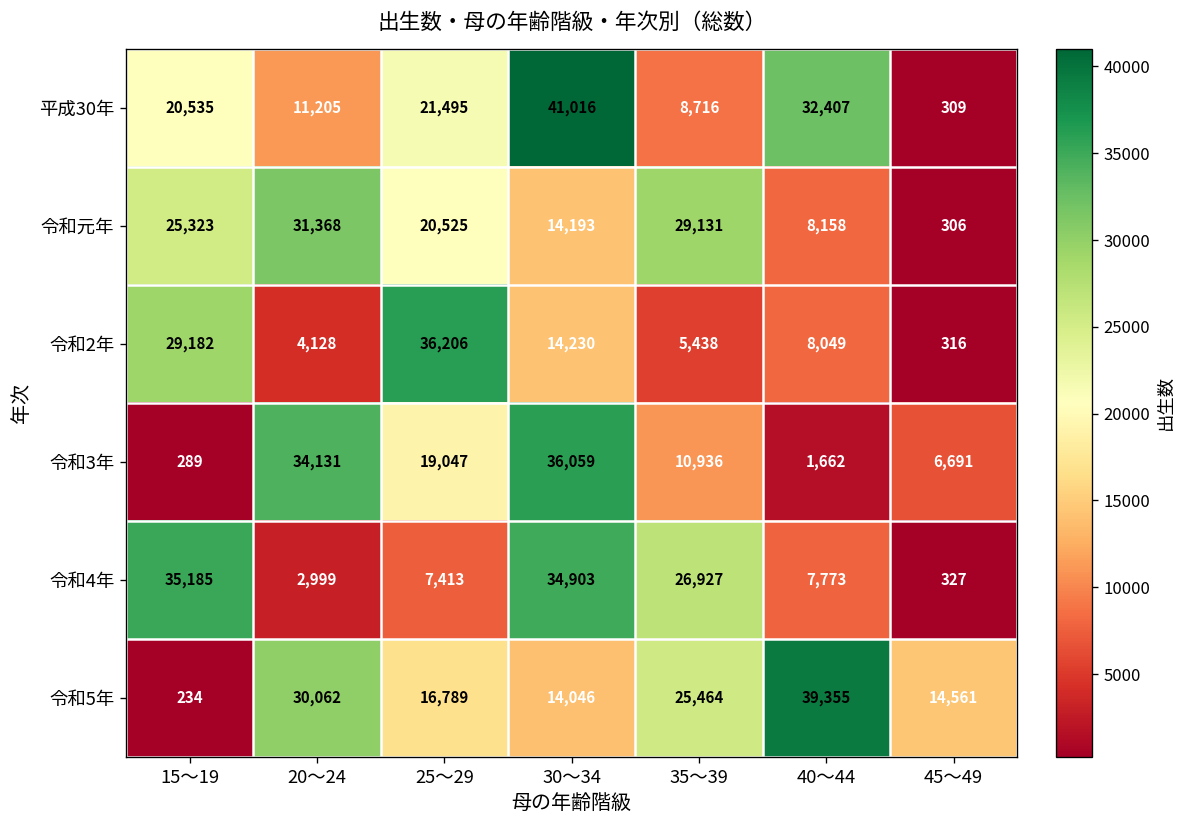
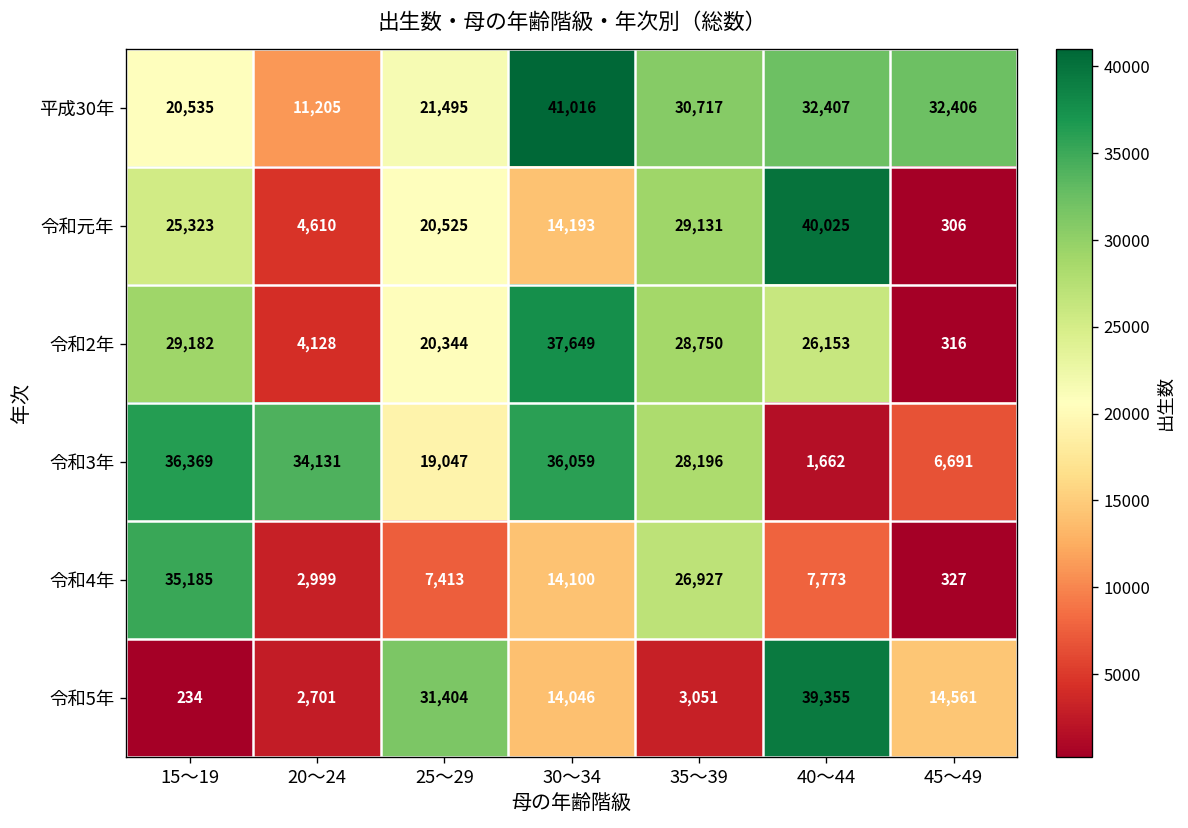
  {
    "平成30年": {
      "15～19": "20,535",
      "20～24": "11,205",
      "25～29": "21,495",
      "30～34": "41,016",
-     "35～39": "8,716",
+     "35～39": "30,717",
      "40～44": "32,407",
-     "45～49": "309"
+     "45～49": "32,406"
    },
    "令和元年": {
      "15～19": "25,323",
-     "20～24": "31,368",
+     "20～24": "4,610",
      "25～29": "20,525",
      "30～34": "14,193",
      "35～39": "29,131",
-     "40～44": "8,158",
+     "40～44": "40,025",
      "45～49": "306"
    },
    "令和2年": {
      "15～19": "29,182",
      "20～24": "4,128",
-     "25～29": "36,206",
-     "30～34": "14,230",
-     "35～39": "5,438",
-     "40～44": "8,049",
+     "25～29": "20,344",
+     "30～34": "37,649",
+     "35～39": "28,750",
+     "40～44": "26,153",
      "45～49": "316"
    },
    "令和3年": {
-     "15～19": "289",
+     "15～19": "36,369",
      "20～24": "34,131",
      "25～29": "19,047",
      "30～34": "36,059",
-     "35～39": "10,936",
+     "35～39": "28,196",
      "40～44": "1,662",
      "45～49": "6,691"
    },
    "令和4年": {
      "15～19": "35,185",
      "20～24": "2,999",
      "25～29": "7,413",
-     "30～34": "34,903",
+     "30～34": "14,100",
      "35～39": "26,927",
      "40～44": "7,773",
      "45～49": "327"
    },
    "令和5年": {
      "15～19": "234",
-     "20～24": "30,062",
-     "25～29": "16,789",
+     "20～24": "2,701",
+     "25～29": "31,404",
      "30～34": "14,046",
-     "35～39": "25,464",
+     "35～39": "3,051",
      "40～44": "39,355",
      "45～49": "14,561"
    }
  }
